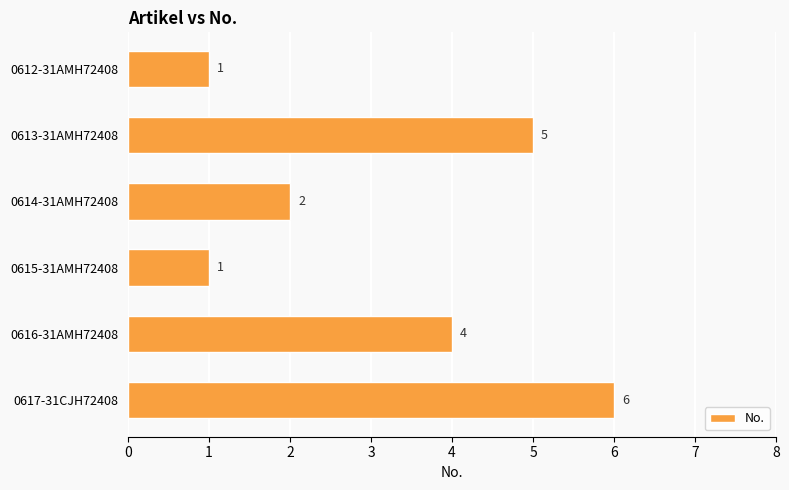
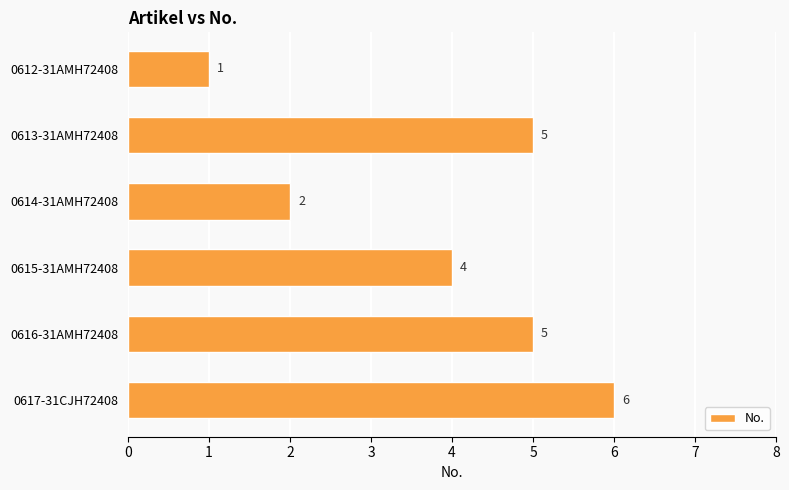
  {
    "0612-31AMH72408": 1,
    "0613-31AMH72408": 5,
    "0614-31AMH72408": 2,
-   "0615-31AMH72408": 1,
-   "0616-31AMH72408": 4,
+   "0615-31AMH72408": 4,
+   "0616-31AMH72408": 5,
    "0617-31CJH72408": 6
  }
